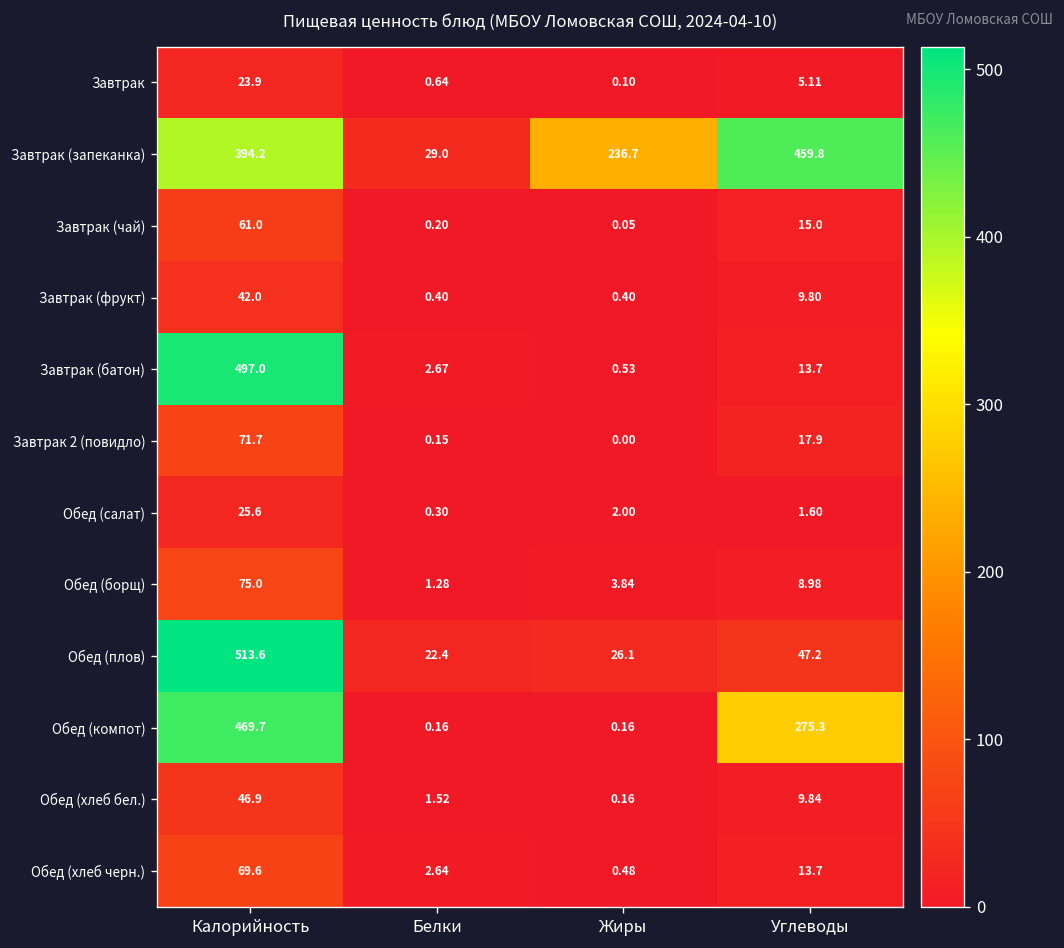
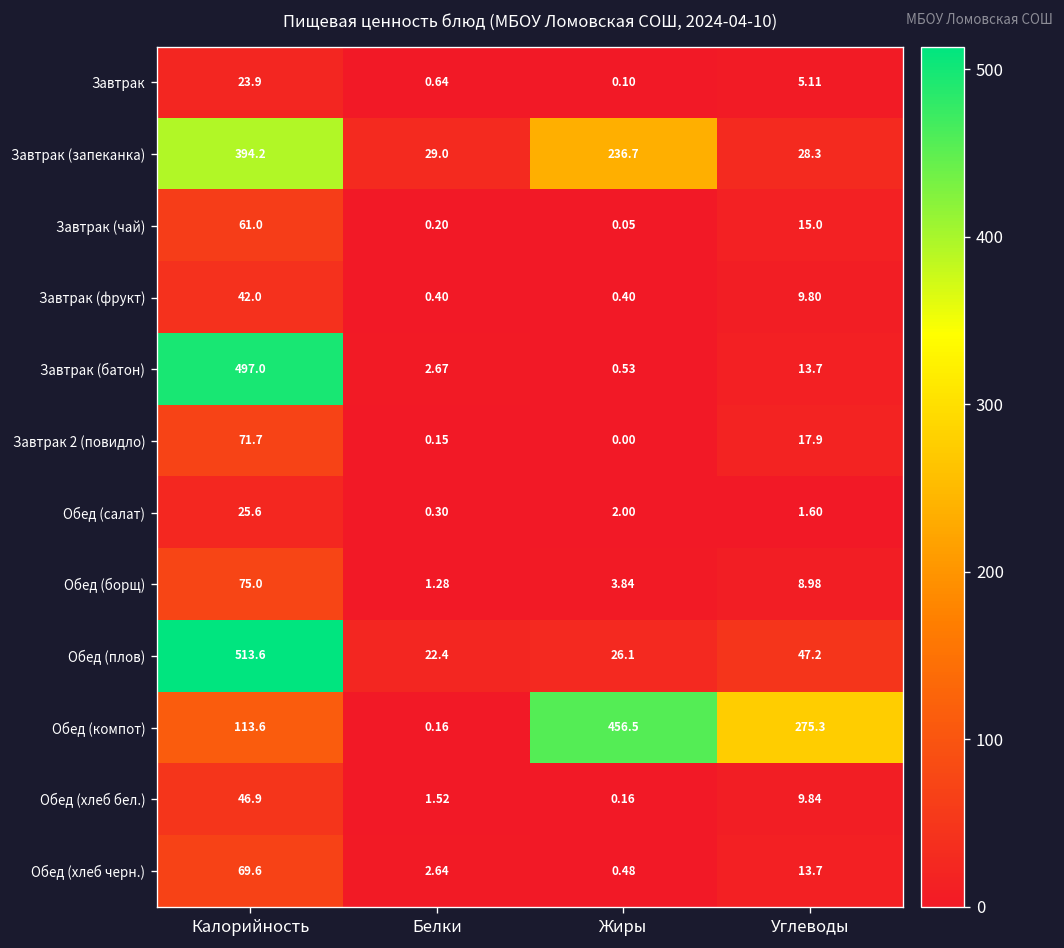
  {
    "Завтрак": {
      "Калорийность": 23.9,
      "Белки": 0.64,
      "Жиры": 0.10,
      "Углеводы": 5.11
    },
    "Завтрак (запеканка)": {
      "Калорийность": 394.2,
      "Белки": 29.0,
      "Жиры": 236.7,
-     "Углеводы": 459.8
+     "Углеводы": 28.3
    },
    "Завтрак (чай)": {
      "Калорийность": 61.0,
      "Белки": 0.20,
      "Жиры": 0.05,
      "Углеводы": 15.0
    },
    "Завтрак (фрукт)": {
      "Калорийность": 42.0,
      "Белки": 0.40,
      "Жиры": 0.40,
      "Углеводы": 9.80
    },
    "Завтрак (батон)": {
      "Калорийность": 497.0,
      "Белки": 2.67,
      "Жиры": 0.53,
      "Углеводы": 13.7
    },
    "Завтрак 2 (повидло)": {
      "Калорийность": 71.7,
      "Белки": 0.15,
      "Жиры": 0.00,
      "Углеводы": 17.9
    },
    "Обед (салат)": {
      "Калорийность": 25.6,
      "Белки": 0.30,
      "Жиры": 2.00,
      "Углеводы": 1.60
    },
    "Обед (борщ)": {
      "Калорийность": 75.0,
      "Белки": 1.28,
      "Жиры": 3.84,
      "Углеводы": 8.98
    },
    "Обед (плов)": {
      "Калорийность": 513.6,
      "Белки": 22.4,
      "Жиры": 26.1,
      "Углеводы": 47.2
    },
    "Обед (компот)": {
-     "Калорийность": 469.7,
+     "Калорийность": 113.6,
      "Белки": 0.16,
-     "Жиры": 0.16,
+     "Жиры": 456.5,
      "Углеводы": 275.3
    },
    "Обед (хлеб бел.)": {
      "Калорийность": 46.9,
      "Белки": 1.52,
      "Жиры": 0.16,
      "Углеводы": 9.84
    },
    "Обед (хлеб черн.)": {
      "Калорийность": 69.6,
      "Белки": 2.64,
      "Жиры": 0.48,
      "Углеводы": 13.7
    }
  }
